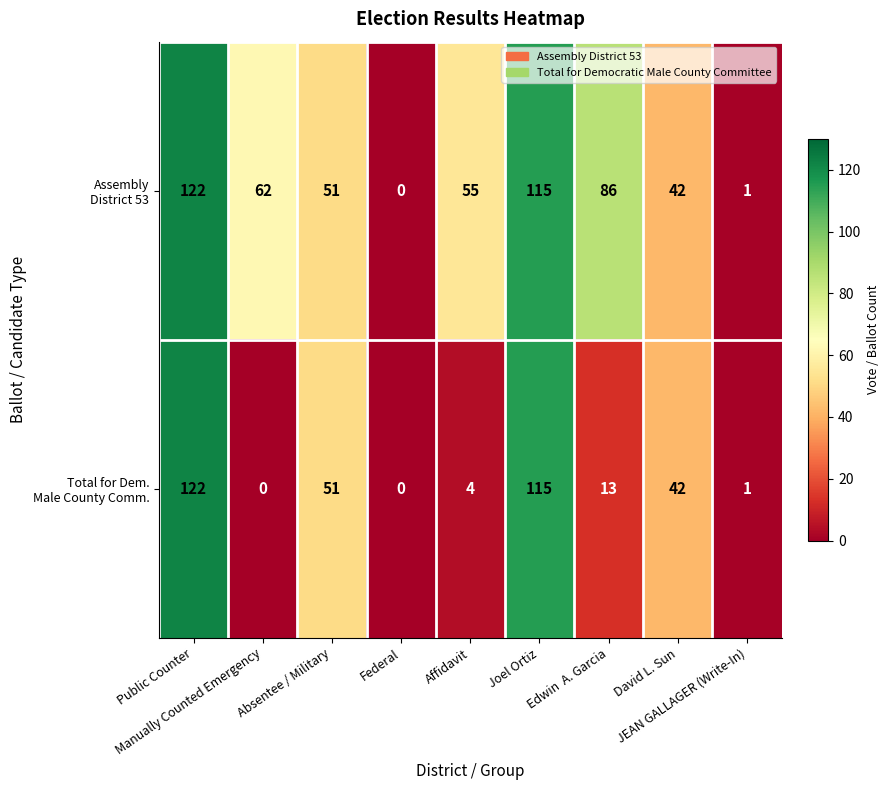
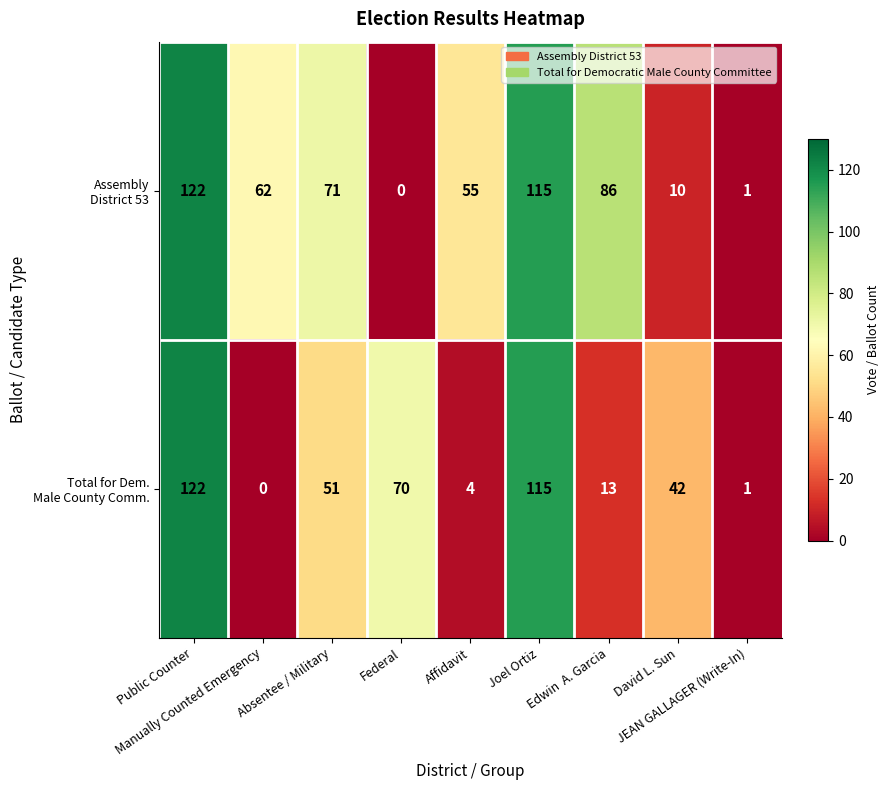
  {
    "Assembly District 53": {
      "Public Counter": 122,
      "Manually Counted Emergency": 62,
-     "Absentee / Military": 51,
+     "Absentee / Military": 71,
      "Federal": 0,
      "Affidavit": 55,
      "Joel Ortiz": 115,
      "Edwin A. Garcia": 86,
-     "David L. Sun": 42,
+     "David L. Sun": 10,
      "JEAN GALLAGER (Write-In)": 1
    },
    "Total for Dem. Male County Comm.": {
      "Public Counter": 122,
      "Manually Counted Emergency": 0,
      "Absentee / Military": 51,
-     "Federal": 0,
+     "Federal": 70,
      "Affidavit": 4,
      "Joel Ortiz": 115,
      "Edwin A. Garcia": 13,
      "David L. Sun": 42,
      "JEAN GALLAGER (Write-In)": 1
    }
  }
